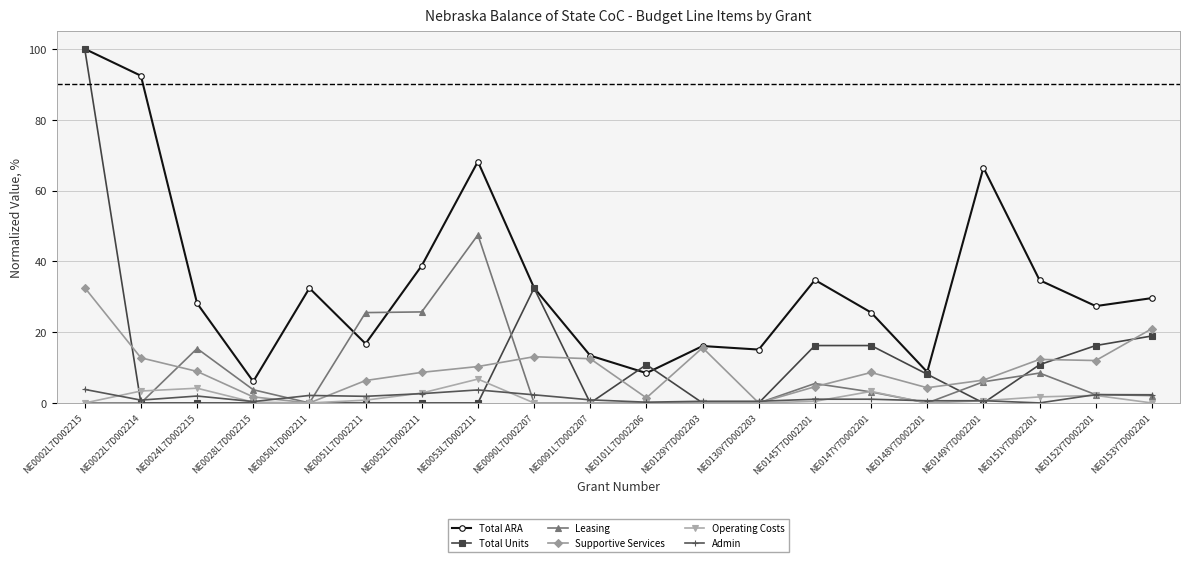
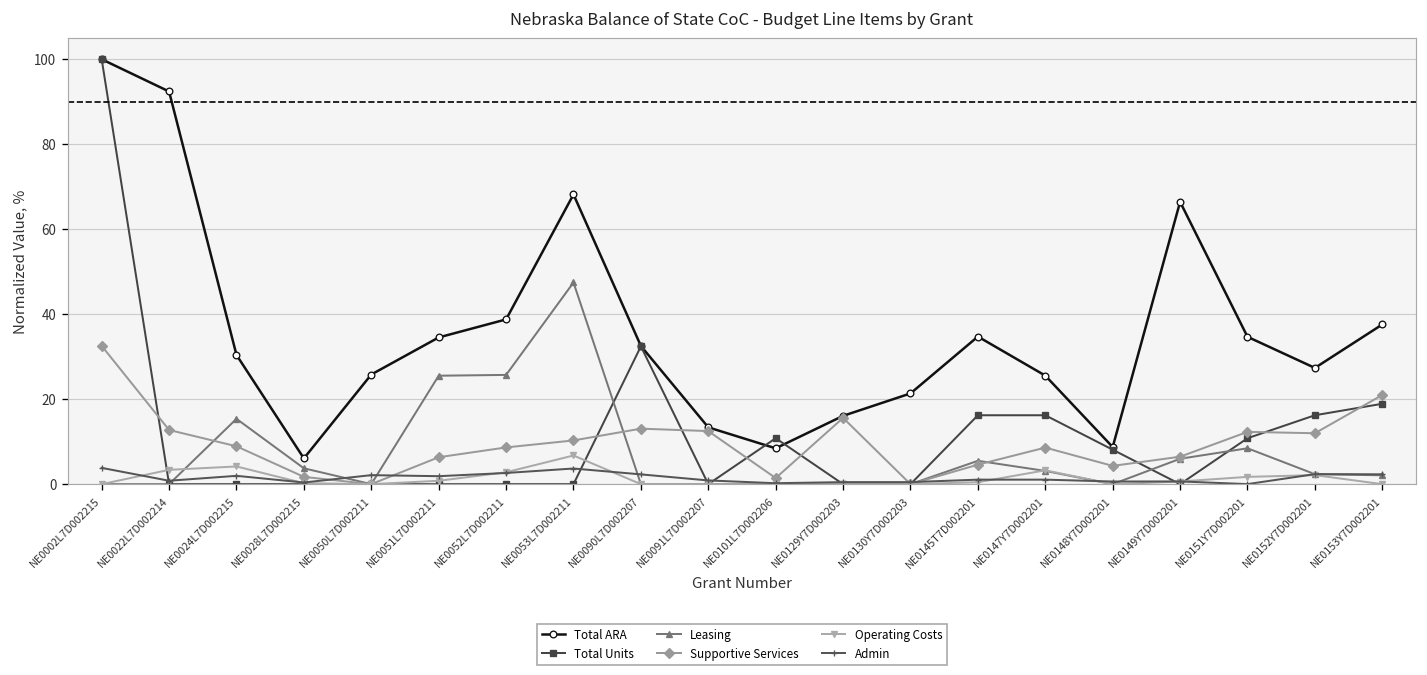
  {
    "Total ARA": {
      "NE0022L7D002214": 92,
-     "NE0024L7D002215": 28,
+     "NE0024L7D002215": 30,
      "NE0028L7D002215": 6,
-     "NE0050L7D002211": 32,
-     "NE0051L7D002211": 17,
+     "NE0050L7D002211": 26,
+     "NE0051L7D002211": 35,
      "NE0052L7D002211": 39,
      "NE0053L7D002211": 68,
      "NE0091L7D002207": 13,
      "NE0101L7D002206": 8,
-     "NE0130Y7D002203": 15,
+     "NE0130Y7D002203": 21,
      "NE0145T7D002201": 35,
      "NE0147Y7D002201": 26,
      "NE0149Y7D002201": 66,
      "NE0151Y7D002201": 35,
      "NE0152Y7D002201": 27,
-     "NE0153Y7D002201": 30
+     "NE0153Y7D002201": 38
    }
  }
